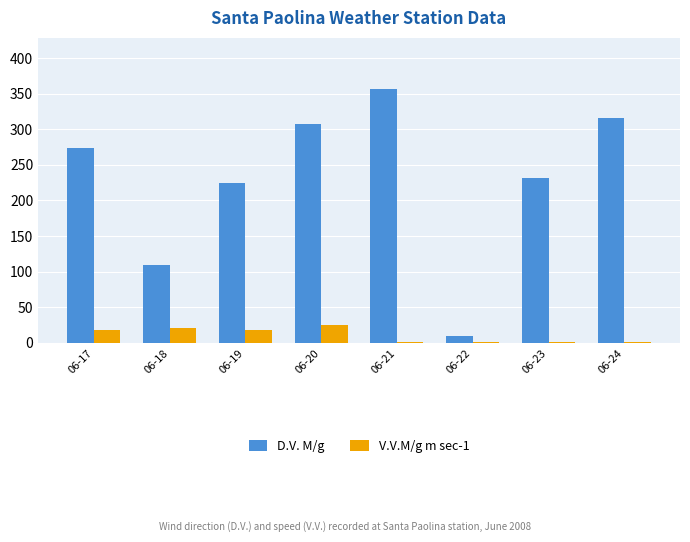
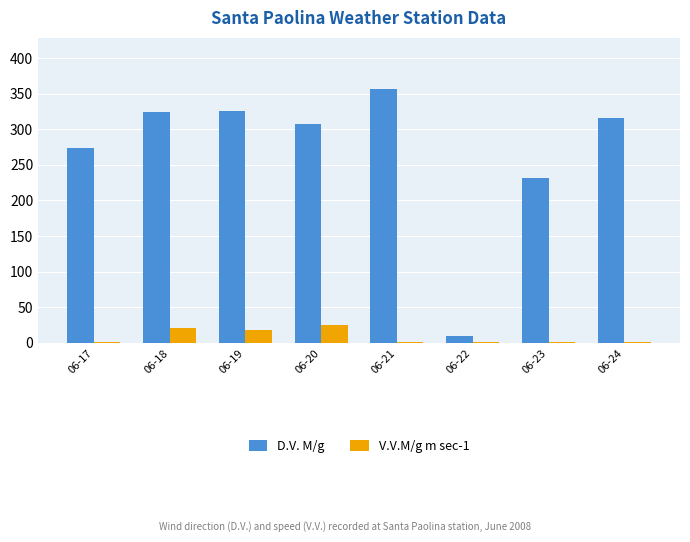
  {
    "D.V. M/g": {
      "06-17": 270,
-     "06-18": 110,
-     "06-19": 220,
+     "06-18": 320,
+     "06-19": 330,
      "06-20": 310,
      "06-21": 360,
      "06-22": 10,
      "06-23": 230,
      "06-24": 320
    },
    "V.V.M/g m sec-1": {
-     "06-17": 20,
+     "06-17": 0,
      "06-18": 20,
      "06-19": 20,
      "06-20": 30
    }
  }
